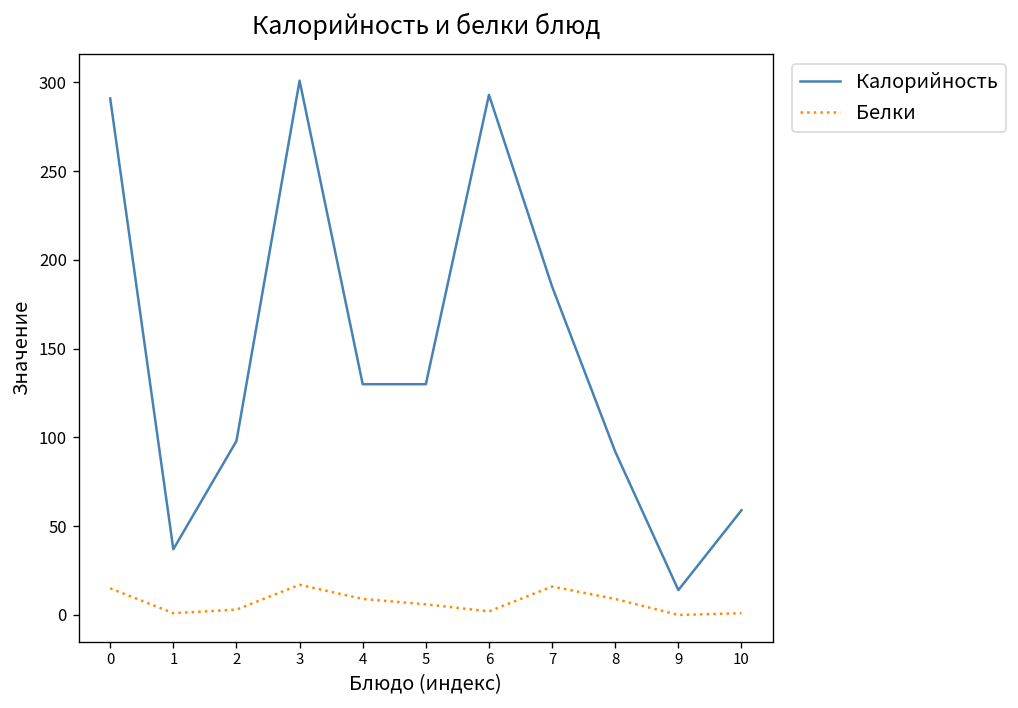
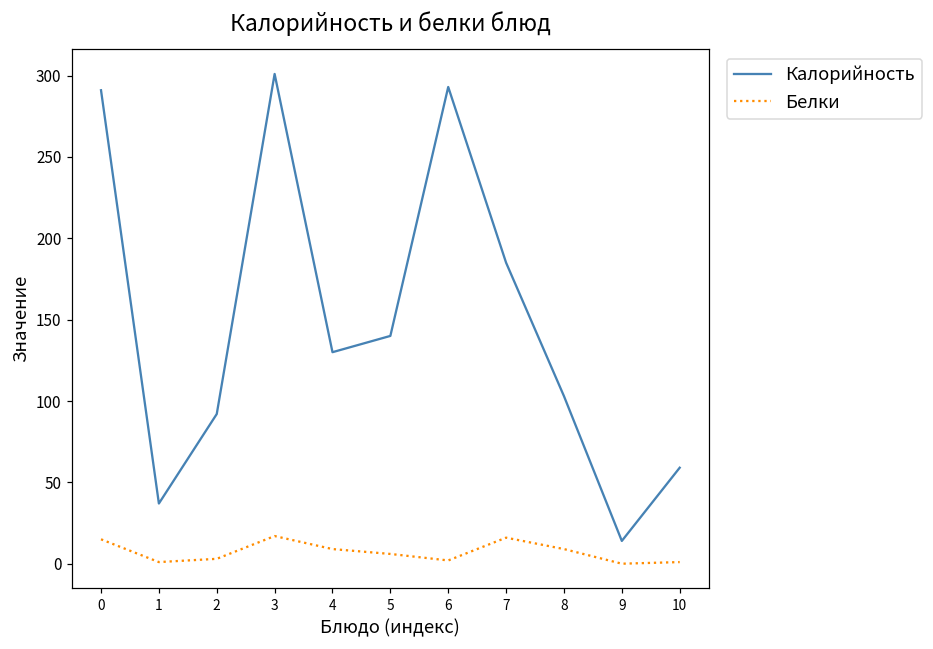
  {
    "Калорийность": {
      "0": 291,
      "1": 37,
-     "2": 98,
+     "2": 92,
      "3": 301,
      "4": 130,
-     "5": 130,
+     "5": 140,
      "6": 293,
      "7": 185,
-     "8": 92,
+     "8": 103,
      "9": 14,
      "10": 59
    },
    "Белки": {
      "0": 15,
      "1": 1,
      "2": 3,
      "3": 17,
      "4": 9,
      "5": 6,
      "6": 2,
      "7": 16,
      "8": 9,
      "9": 0,
      "10": 1
    }
  }
